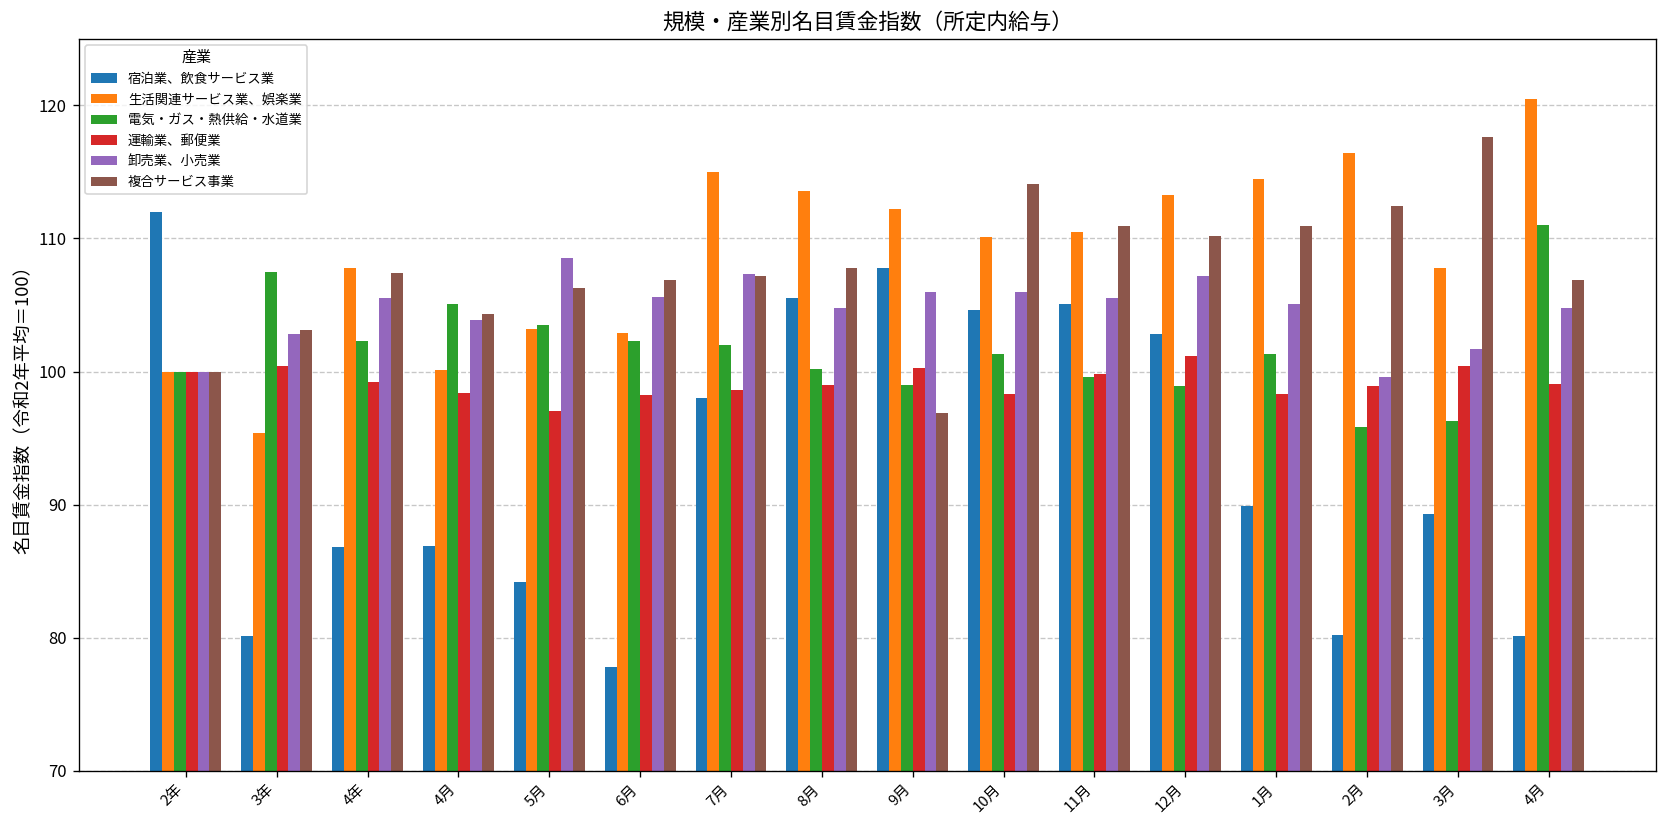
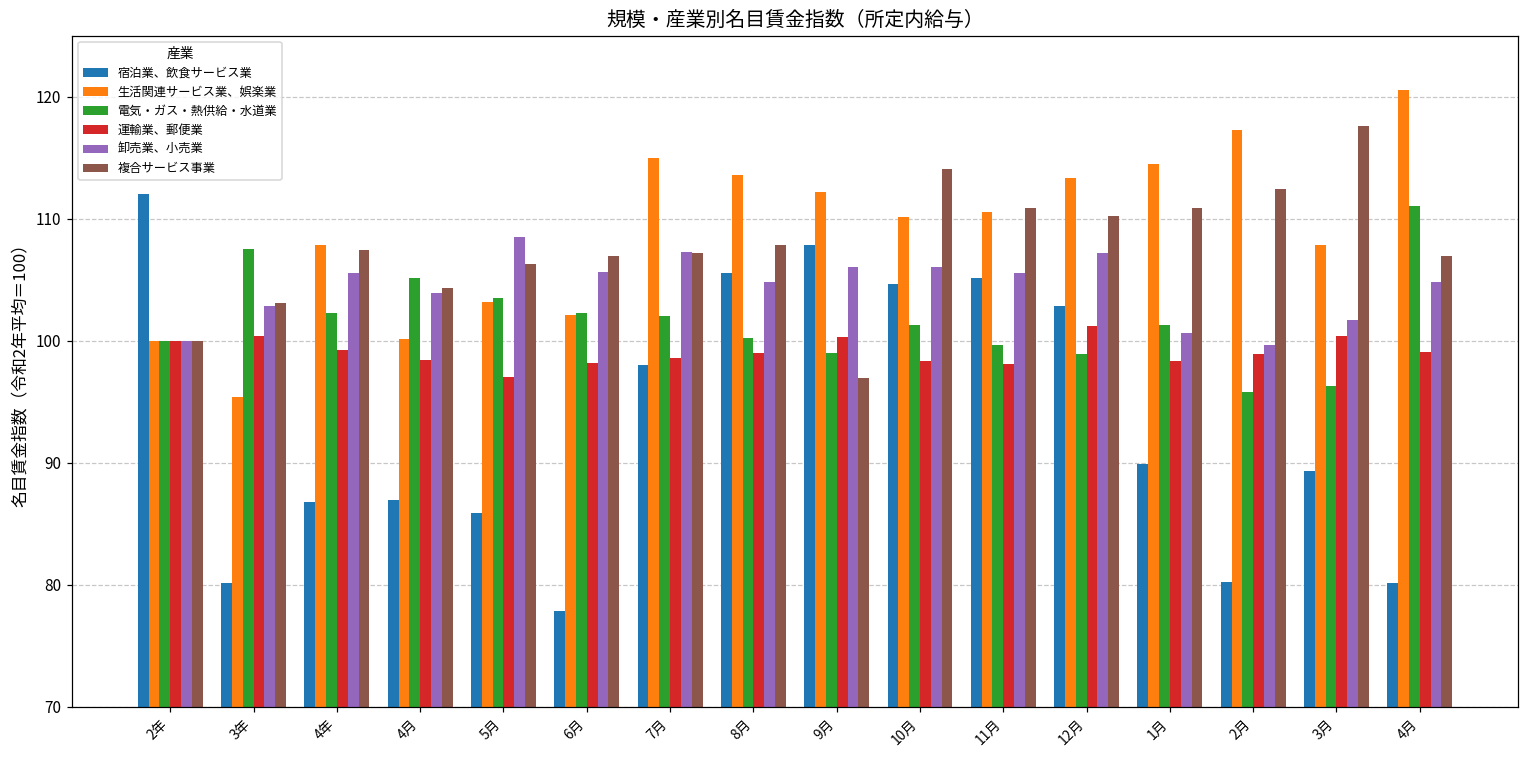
  {
    "宿泊業、飲食サービス業": {
      "2年": 112.0,
      "3年": 80.1,
      "4年": 86.8,
-     "5月": 84.2,
+     "5月": 85.9,
      "6月": 77.8,
      "7月": 98.0,
      "8月": 105.5,
      "9月": 107.8,
      "10月": 104.6,
      "11月": 105.1,
      "12月": 102.8,
      "1月": 89.9,
      "2月": 80.2,
      "3月": 89.3
    },
    "生活関連サービス業、娯楽業": {
      "2年": 100.0,
      "3年": 95.4,
      "4年": 107.8,
      "5月": 103.2,
-     "6月": 102.9,
+     "6月": 102.1,
      "7月": 115.0,
      "8月": 113.6,
      "9月": 112.2,
      "10月": 110.1,
      "11月": 110.5,
      "12月": 113.3,
      "1月": 114.5,
-     "2月": 116.4,
+     "2月": 117.3,
      "3月": 107.8
    },
    "電気・ガス・熱供給・水道業": {
      "2年": 100.0,
      "3年": 107.5,
      "4年": 102.3,
      "5月": 103.5,
      "6月": 102.3,
      "7月": 102.0,
      "8月": 100.2,
      "9月": 99.0,
      "10月": 101.3,
      "11月": 99.6,
      "12月": 98.9,
      "1月": 101.3,
      "2月": 95.8,
      "3月": 96.3
    },
    "運輸業、郵便業": {
      "2年": 100.0,
      "3年": 100.4,
      "4年": 99.2,
      "5月": 97.0,
      "6月": 98.2,
      "7月": 98.6,
      "8月": 99.0,
      "9月": 100.3,
      "10月": 98.3,
-     "11月": 99.8,
+     "11月": 98.1,
      "12月": 101.2,
      "1月": 98.3,
      "2月": 98.9,
      "3月": 100.4
    },
    "卸売業、小売業": {
      "2年": 100.0,
      "3年": 102.8,
      "4年": 105.5,
      "5月": 108.5,
      "6月": 105.6,
      "7月": 107.3,
      "8月": 104.8,
      "9月": 106.0,
      "10月": 106.0,
      "11月": 105.5,
      "12月": 107.2,
-     "1月": 105.1,
+     "1月": 100.6,
      "2月": 99.6,
      "3月": 101.7
    },
    "複合サービス事業": {
      "2年": 100.0,
      "3年": 103.1,
      "4年": 107.4,
      "5月": 106.3,
      "6月": 106.9,
      "7月": 107.2,
      "8月": 107.8,
      "9月": 96.9,
      "10月": 114.1,
      "11月": 110.9,
      "12月": 110.2,
      "1月": 110.9,
      "2月": 112.4,
      "3月": 117.6
    }
  }
